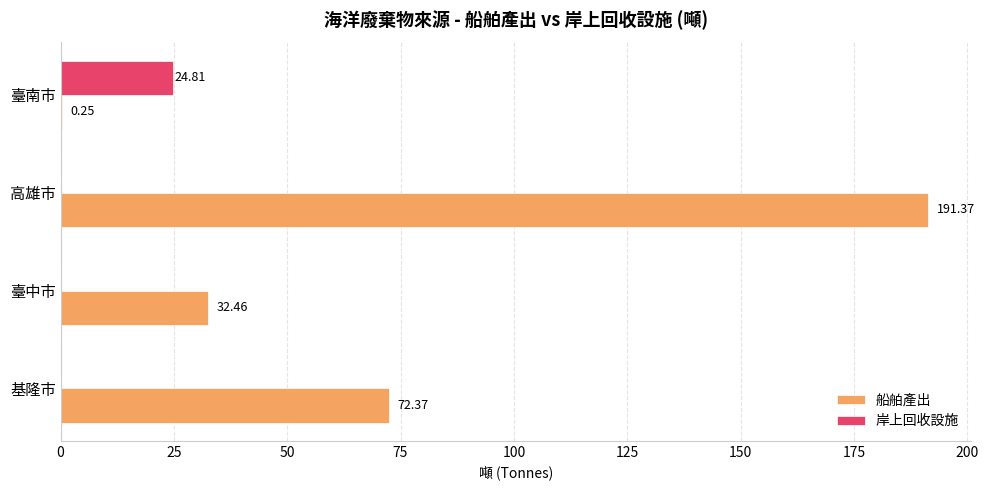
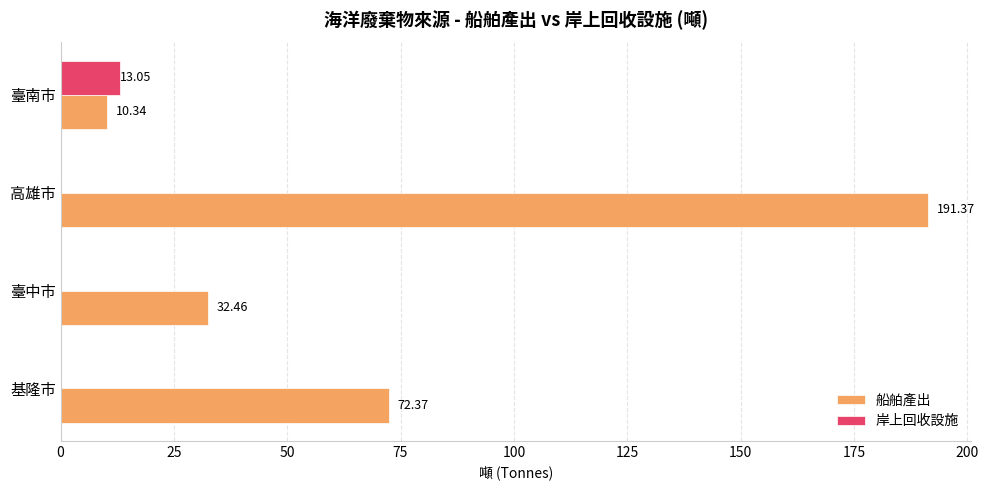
  {
    "船舶產出": {
-     "臺南市": 0.25,
+     "臺南市": 10.34,
      "高雄市": 191.37,
      "臺中市": 32.46,
      "基隆市": 72.37
    },
    "岸上回收設施": {
-     "臺南市": 24.81
+     "臺南市": 13.05
    }
  }
